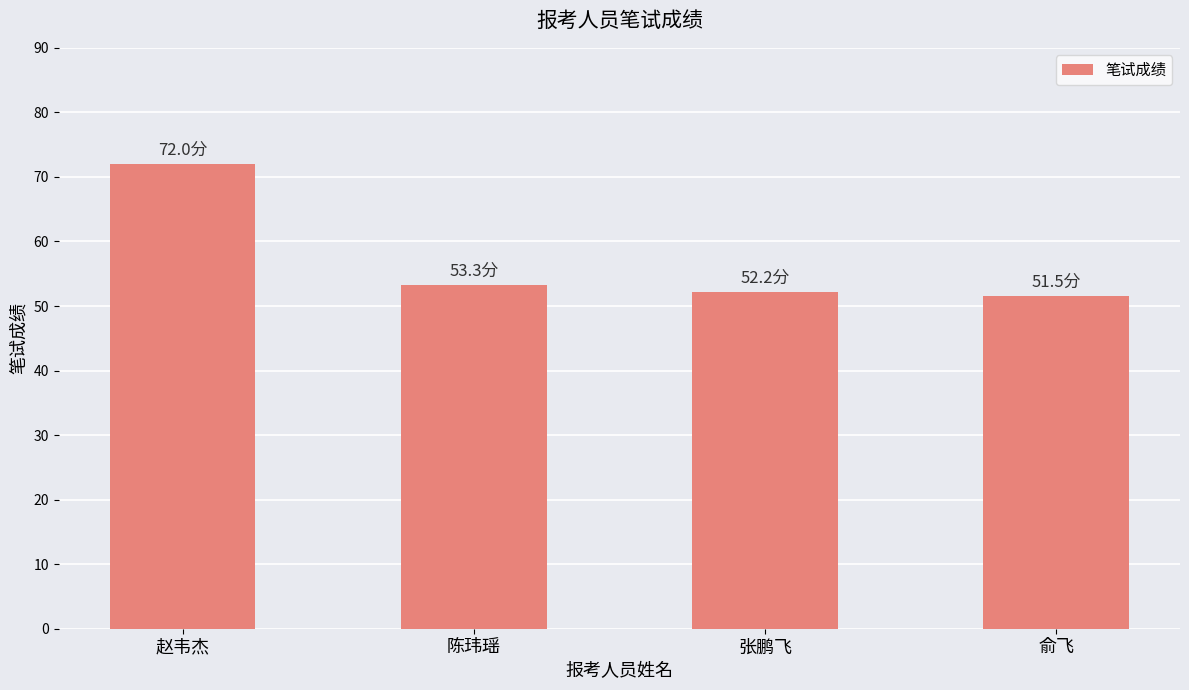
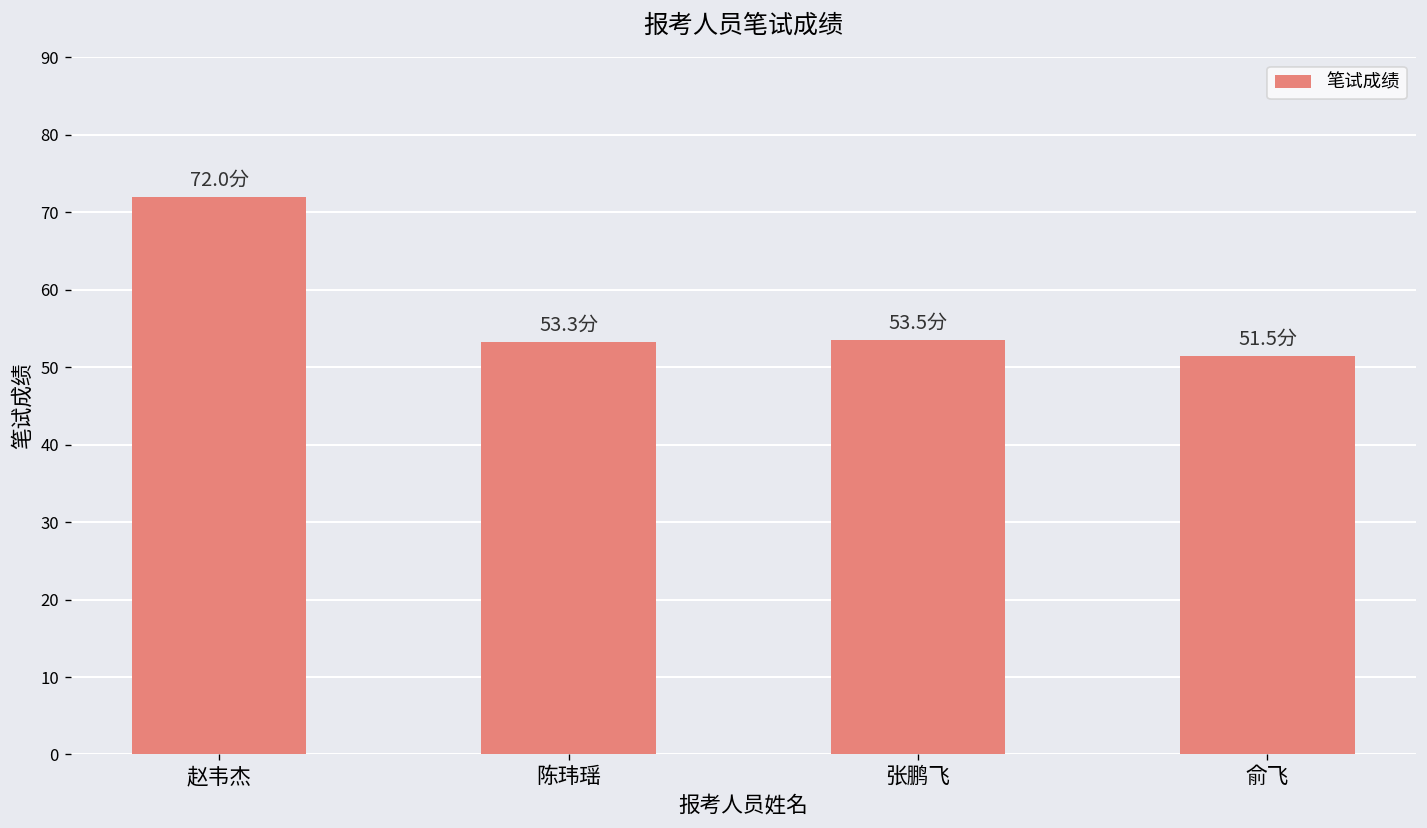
  {
    "赵韦杰": "72.0分",
    "陈玮瑶": "53.3分",
-   "张鹏飞": "52.2分",
+   "张鹏飞": "53.5分",
    "俞飞": "51.5分"
  }
